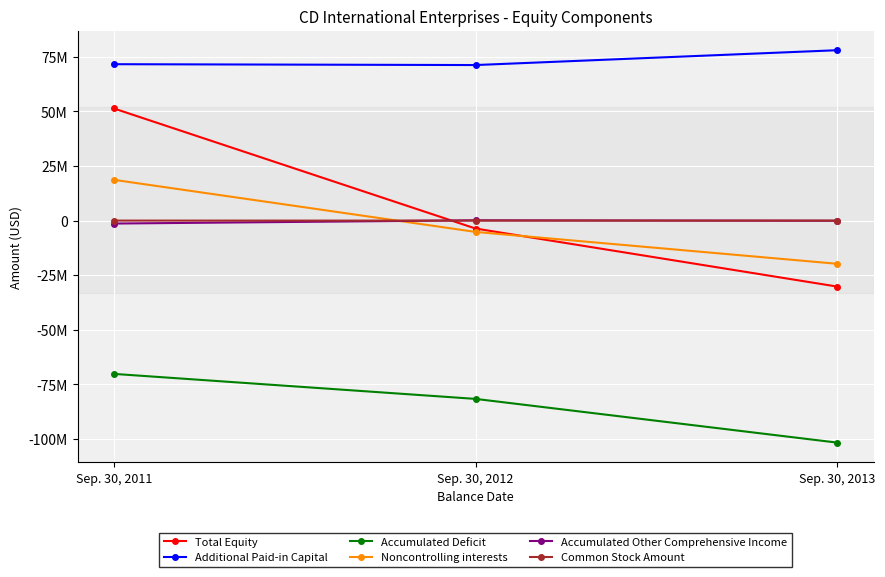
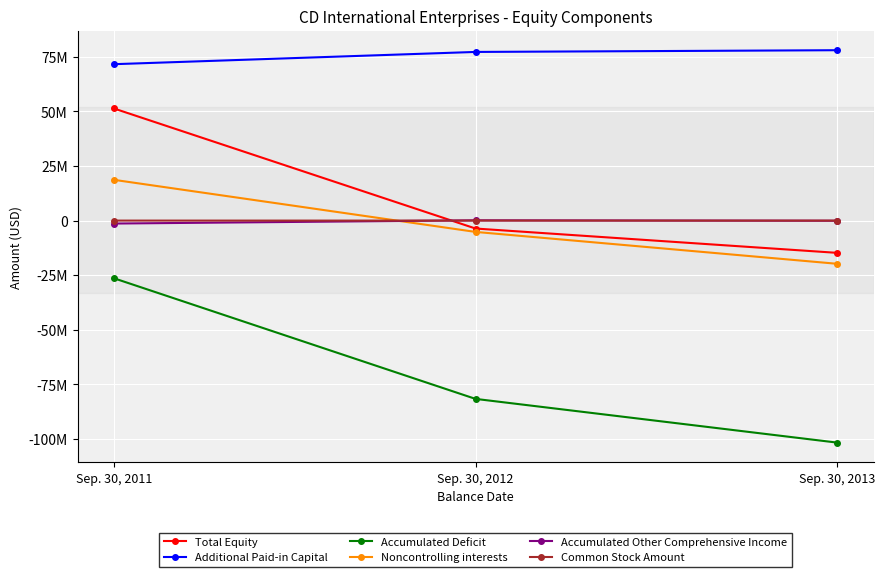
  {
    "Total Equity": {
      "Sep. 30, 2011": 51000000,
      "Sep. 30, 2012": -4000000,
-     "Sep. 30, 2013": -30000000
+     "Sep. 30, 2013": -15000000
    },
    "Additional Paid-in Capital": {
      "Sep. 30, 2011": 72000000,
-     "Sep. 30, 2012": 71000000,
+     "Sep. 30, 2012": 77000000,
      "Sep. 30, 2013": 78000000
    },
    "Accumulated Deficit": {
-     "Sep. 30, 2011": -70000000,
+     "Sep. 30, 2011": -26000000,
      "Sep. 30, 2012": -82000000,
      "Sep. 30, 2013": -102000000
    },
    "Noncontrolling interests": {
      "Sep. 30, 2011": 19000000,
      "Sep. 30, 2012": -5000000,
      "Sep. 30, 2013": -20000000
    },
    "Accumulated Other Comprehensive Income": {
      "Sep. 30, 2011": -1000000
    },
    "Common Stock Amount": {
      "Sep. 30, 2011": 0
    }
  }
